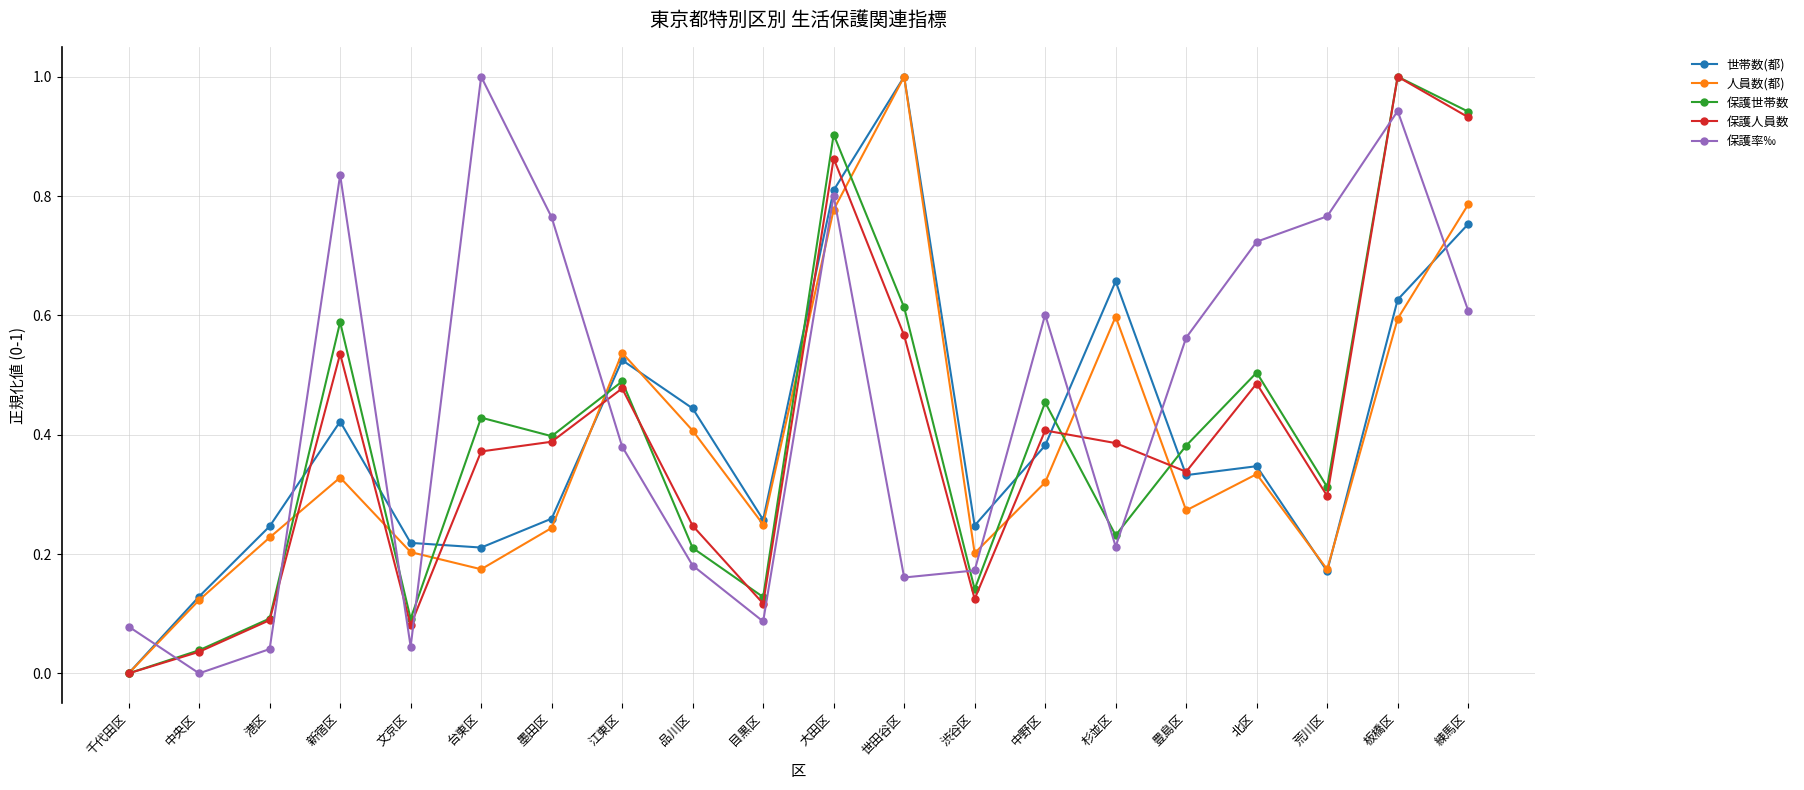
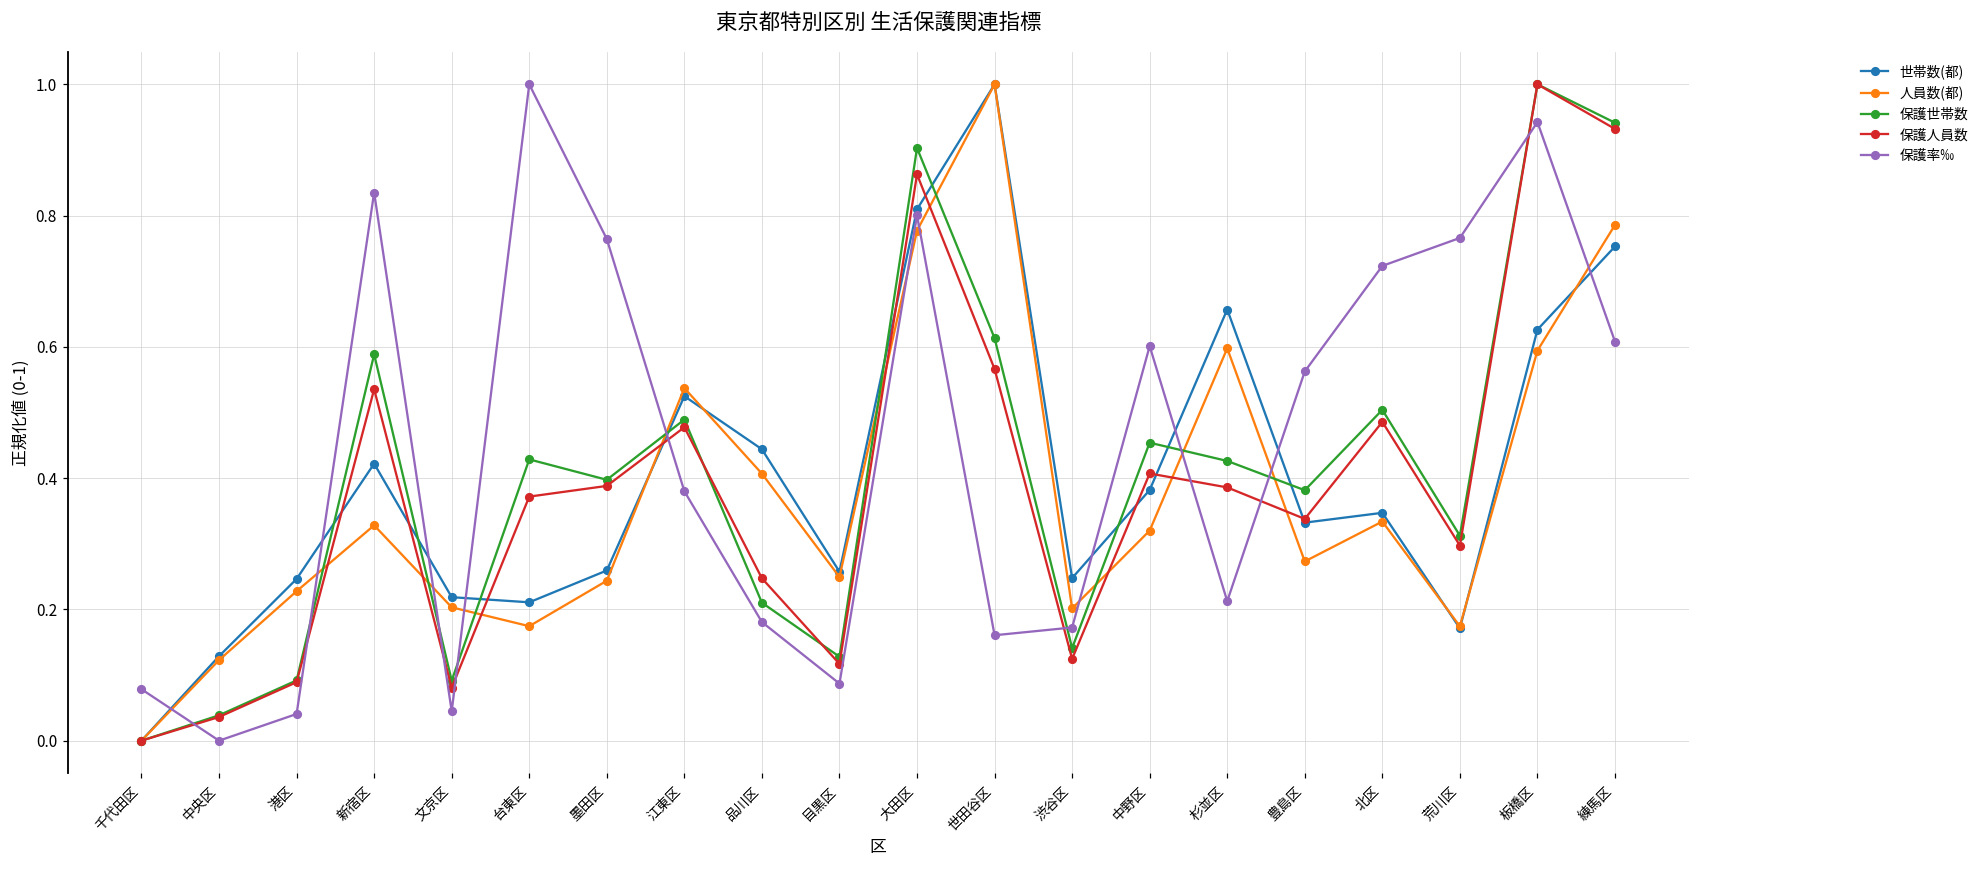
  {
    "世帯数(都)": {
      "中央区": 0.13,
      "港区": 0.25,
      "新宿区": 0.42,
      "文京区": 0.22,
      "台東区": 0.21,
      "墨田区": 0.26,
      "江東区": 0.52,
      "品川区": 0.44,
      "目黒区": 0.26,
      "大田区": 0.81,
      "渋谷区": 0.25,
      "中野区": 0.38,
      "杉並区": 0.66,
      "豊島区": 0.33,
      "北区": 0.35,
      "板橋区": 0.63,
      "練馬区": 0.75
    },
    "人員数(都)": {
      "中央区": 0.12,
      "港区": 0.23,
      "新宿区": 0.33,
      "文京区": 0.20,
      "台東区": 0.17,
      "墨田区": 0.24,
      "江東区": 0.54,
      "品川区": 0.41,
      "目黒区": 0.25,
      "大田区": 0.78,
      "渋谷区": 0.20,
      "中野区": 0.32,
      "杉並区": 0.60,
      "豊島区": 0.27,
      "北区": 0.33,
      "板橋区": 0.59,
      "練馬区": 0.79
    },
    "保護世帯数": {
      "新宿区": 0.59,
      "文京区": 0.09,
      "台東区": 0.43,
      "墨田区": 0.40,
      "江東区": 0.49,
      "品川区": 0.21,
      "目黒区": 0.13,
      "大田区": 0.90,
      "世田谷区": 0.61,
      "渋谷区": 0.14,
      "中野区": 0.45,
-     "杉並区": 0.23,
+     "杉並区": 0.43,
      "豊島区": 0.38,
      "北区": 0.50,
      "荒川区": 0.31,
      "練馬区": 0.94
    },
    "保護人員数": {
      "新宿区": 0.54,
      "文京区": 0.08,
      "台東区": 0.37,
      "墨田区": 0.39,
      "江東区": 0.48,
      "品川区": 0.25,
      "目黒区": 0.12,
      "大田区": 0.86,
      "世田谷区": 0.57,
      "渋谷区": 0.12,
      "中野区": 0.41,
      "杉並区": 0.39,
      "豊島区": 0.34,
      "北区": 0.49,
      "荒川区": 0.30,
      "練馬区": 0.93
    },
    "保護率‰": {
      "千代田区": 0.08,
      "中央区": 0.00,
      "港区": 0.04,
      "新宿区": 0.84,
      "文京区": 0.04,
      "台東区": 1.00,
      "墨田区": 0.76,
      "江東区": 0.38,
      "品川区": 0.18,
      "目黒区": 0.09,
      "大田区": 0.80,
      "世田谷区": 0.16,
      "渋谷区": 0.17,
      "中野区": 0.60,
      "杉並区": 0.21,
      "豊島区": 0.56,
      "北区": 0.72,
      "荒川区": 0.77,
      "板橋区": 0.94,
      "練馬区": 0.61
    }
  }
